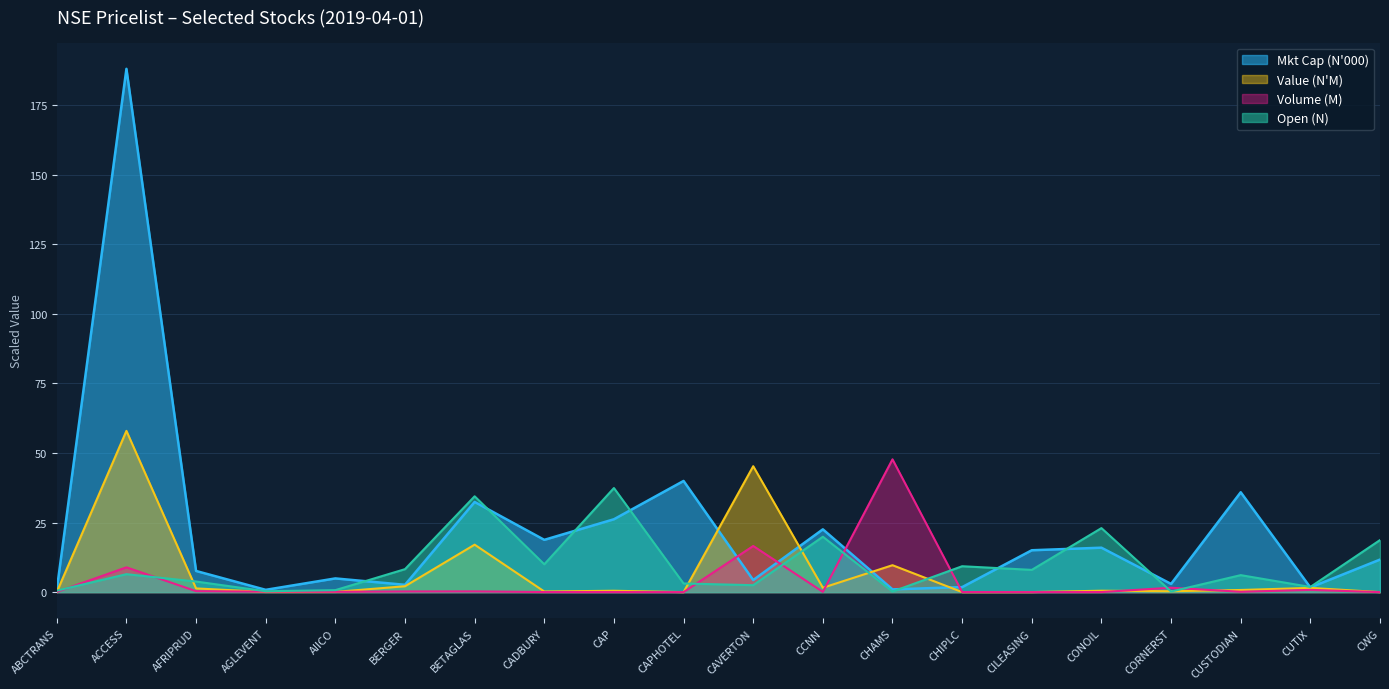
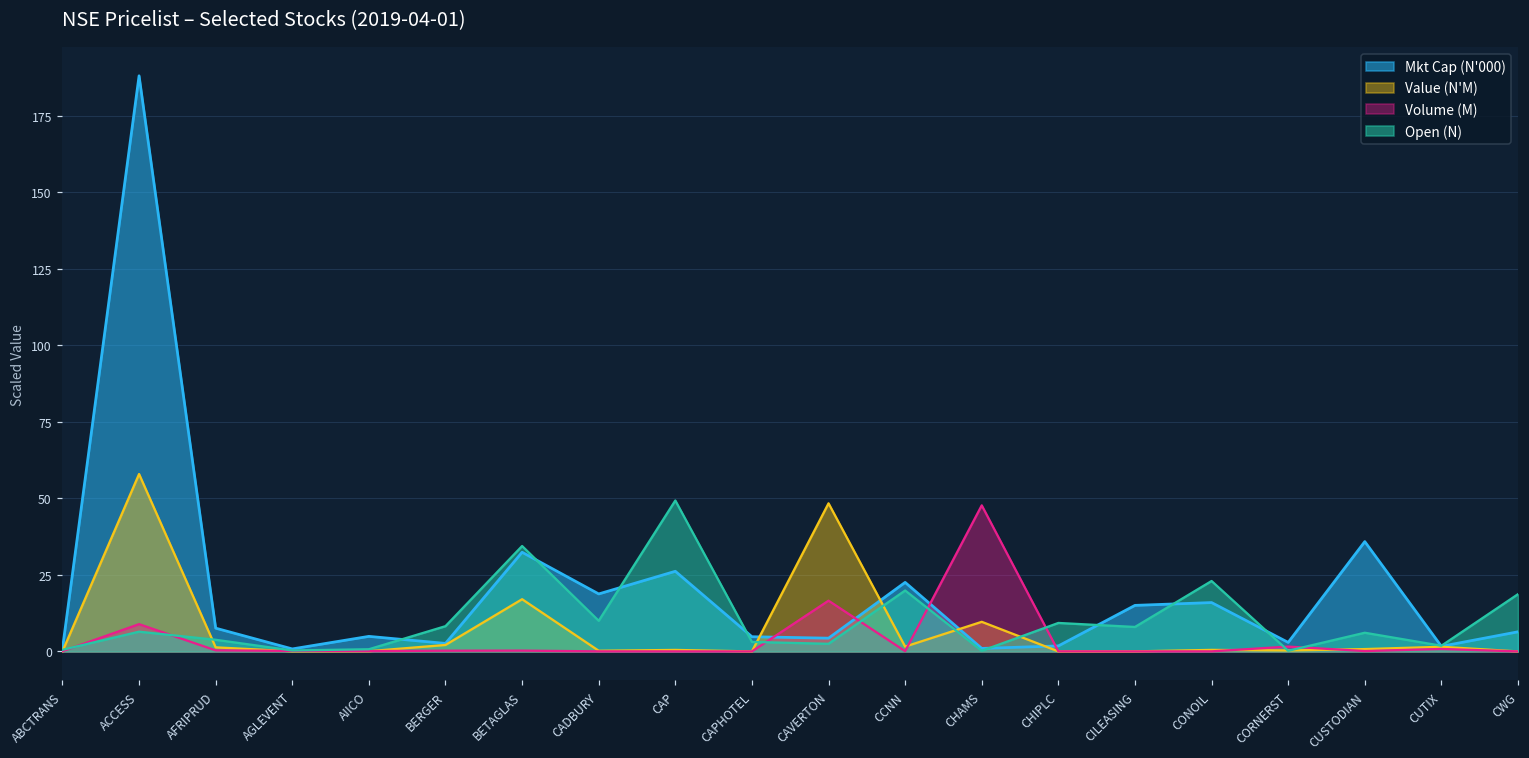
  {
    "Mkt Cap (N'000)": {
      "ACCESS": 188,
      "AFRIPRUD": 8,
      "AIICO": 5,
      "BETAGLAS": 32,
      "CADBURY": 19,
      "CAP": 26,
-     "CAPHOTEL": 40,
+     "CAPHOTEL": 5,
      "CAVERTON": 4,
      "CCNN": 23,
      "CHIPLC": 2,
      "CILEASING": 15,
      "CONOIL": 16,
      "CORNERST": 3,
      "CUSTODIAN": 36,
-     "CWG": 12
+     "CWG": 6
    },
    "Value (N'M)": {
      "ACCESS": 58,
      "AFRIPRUD": 1,
      "BETAGLAS": 17,
-     "CAVERTON": 45,
+     "CAVERTON": 48,
      "CCNN": 2,
      "CHAMS": 10
    },
    "Volume (M)": {
      "ACCESS": 9,
      "AFRIPRUD": 0,
      "BERGER": 0,
      "BETAGLAS": 0,
      "CAVERTON": 17,
      "CCNN": 0,
      "CHAMS": 48,
      "CORNERST": 2
    },
    "Open (N)": {
      "ACCESS": 6,
      "AFRIPRUD": 4,
      "BERGER": 8,
      "BETAGLAS": 34,
      "CADBURY": 10,
-     "CAP": 37,
+     "CAP": 49,
      "CAPHOTEL": 3,
      "CAVERTON": 2,
      "CCNN": 20,
      "CHIPLC": 9,
      "CILEASING": 8,
      "CONOIL": 23,
      "CUSTODIAN": 6,
      "CWG": 19
    }
  }
